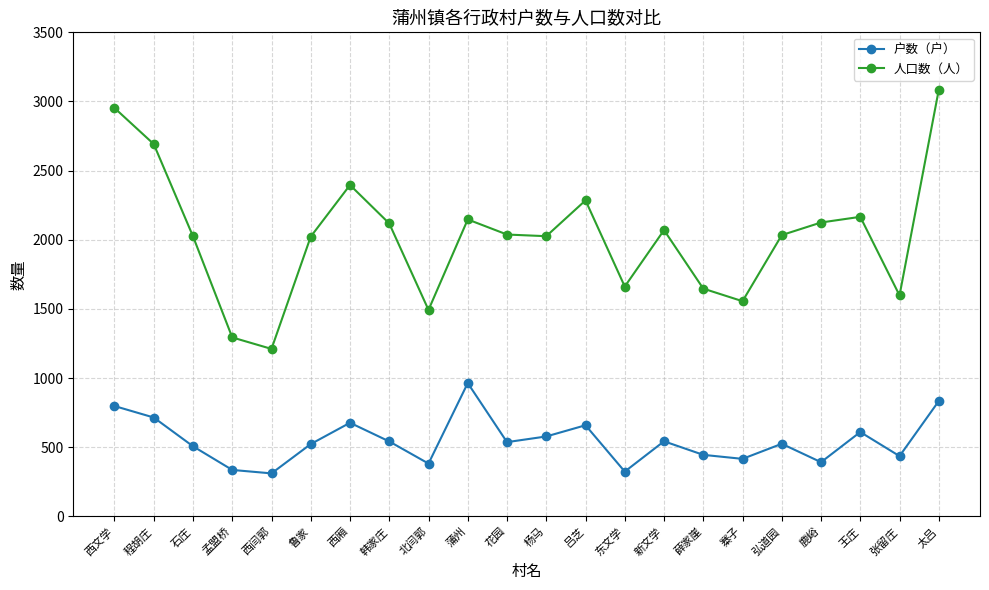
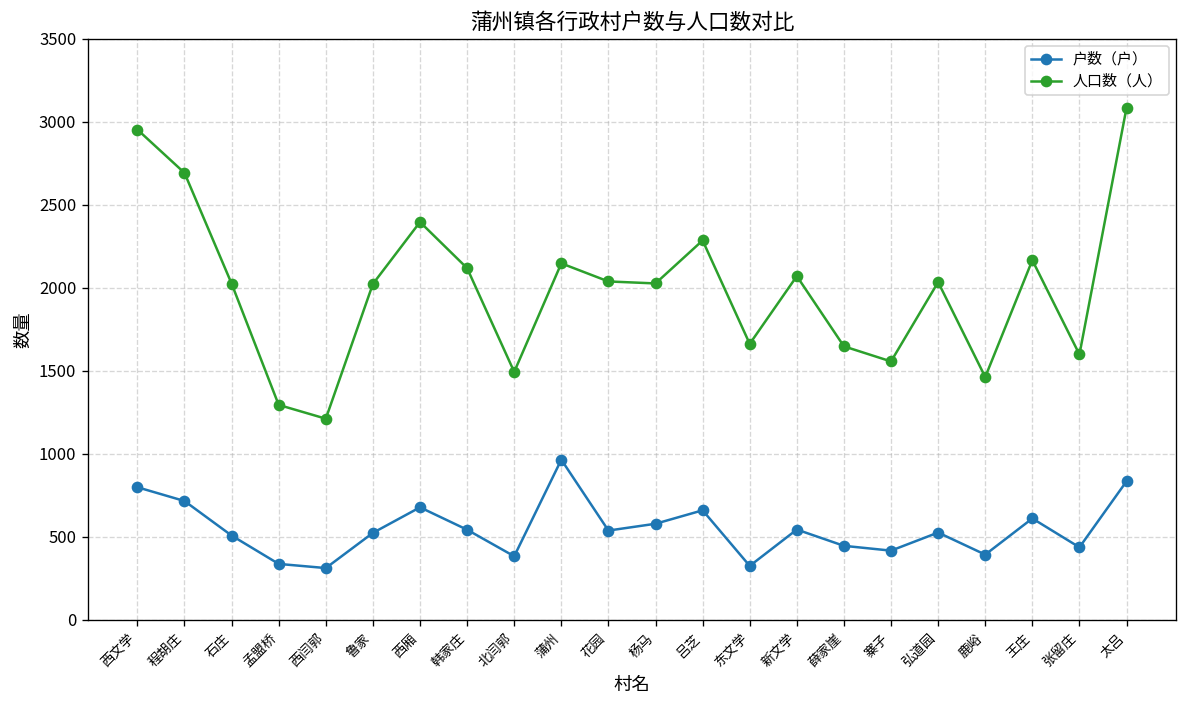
  {
    "户数（户）": {
      "西文学": 800,
      "程胡庄": 720,
      "石庄": 510,
      "孟盟桥": 340,
      "西闫郭": 310,
      "鲁家": 520,
      "西厢": 680,
      "韩家庄": 540,
      "北闫郭": 380,
      "蒲州": 960,
      "花园": 540,
      "杨马": 580,
      "吕芝": 660,
      "东文学": 320,
      "新文学": 540,
      "薛家崖": 450,
      "寨子": 420,
      "弘道园": 530,
      "鹿峪": 390,
      "王庄": 610,
      "张留庄": 440,
      "太吕": 830
    },
    "人口数（人）": {
      "西文学": 2950,
      "程胡庄": 2690,
      "石庄": 2030,
      "孟盟桥": 1290,
      "西闫郭": 1210,
      "鲁家": 2020,
      "西厢": 2400,
      "韩家庄": 2120,
      "北闫郭": 1490,
      "蒲州": 2150,
      "花园": 2040,
      "杨马": 2030,
      "吕芝": 2290,
      "东文学": 1660,
      "新文学": 2070,
      "薛家崖": 1650,
      "寨子": 1560,
      "弘道园": 2030,
-     "鹿峪": 2130,
+     "鹿峪": 1460,
      "王庄": 2170,
      "张留庄": 1600,
      "太吕": 3090
    }
  }
